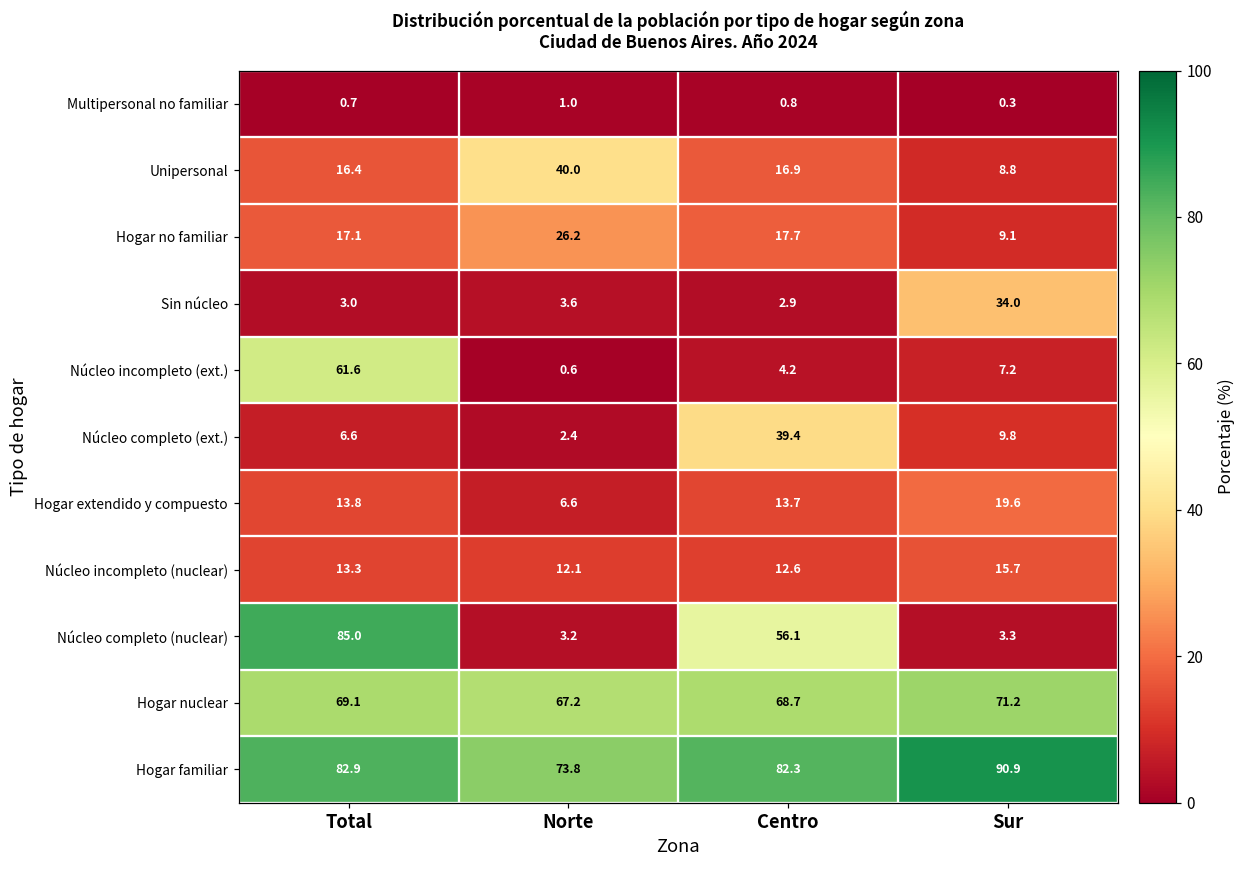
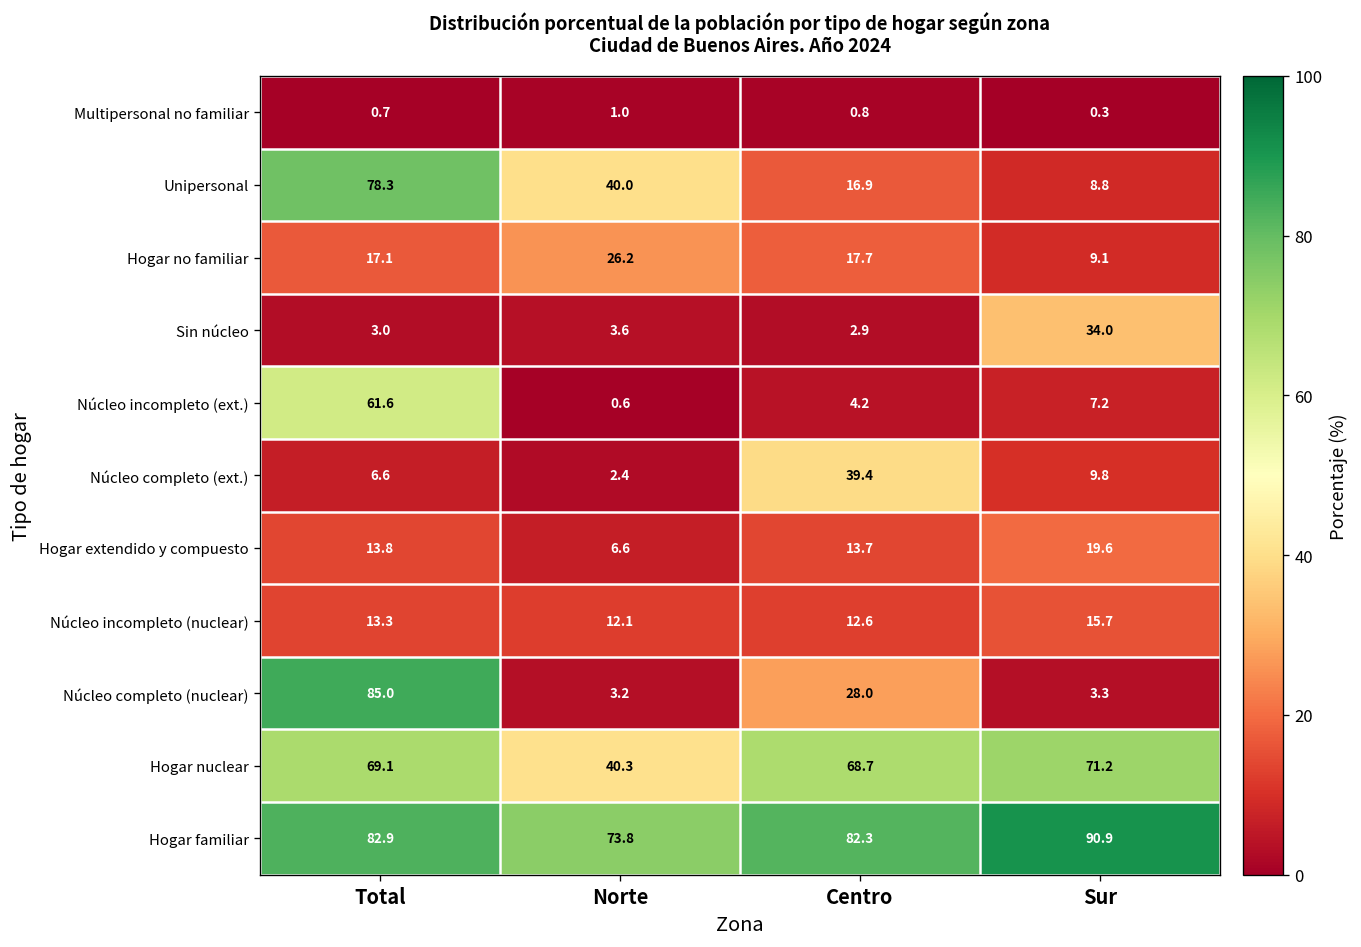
  {
    "Multipersonal no familiar": {
      "Total": 0.7,
      "Norte": 1.0,
      "Centro": 0.8,
      "Sur": 0.3
    },
    "Unipersonal": {
-     "Total": 16.4,
+     "Total": 78.3,
      "Norte": 40.0,
      "Centro": 16.9,
      "Sur": 8.8
    },
    "Hogar no familiar": {
      "Total": 17.1,
      "Norte": 26.2,
      "Centro": 17.7,
      "Sur": 9.1
    },
    "Sin núcleo": {
      "Total": 3.0,
      "Norte": 3.6,
      "Centro": 2.9,
      "Sur": 34.0
    },
    "Núcleo incompleto (ext.)": {
      "Total": 61.6,
      "Norte": 0.6,
      "Centro": 4.2,
      "Sur": 7.2
    },
    "Núcleo completo (ext.)": {
      "Total": 6.6,
      "Norte": 2.4,
      "Centro": 39.4,
      "Sur": 9.8
    },
    "Hogar extendido y compuesto": {
      "Total": 13.8,
      "Norte": 6.6,
      "Centro": 13.7,
      "Sur": 19.6
    },
    "Núcleo incompleto (nuclear)": {
      "Total": 13.3,
      "Norte": 12.1,
      "Centro": 12.6,
      "Sur": 15.7
    },
    "Núcleo completo (nuclear)": {
      "Total": 85.0,
      "Norte": 3.2,
-     "Centro": 56.1,
+     "Centro": 28.0,
      "Sur": 3.3
    },
    "Hogar nuclear": {
      "Total": 69.1,
-     "Norte": 67.2,
+     "Norte": 40.3,
      "Centro": 68.7,
      "Sur": 71.2
    },
    "Hogar familiar": {
      "Total": 82.9,
      "Norte": 73.8,
      "Centro": 82.3,
      "Sur": 90.9
    }
  }
